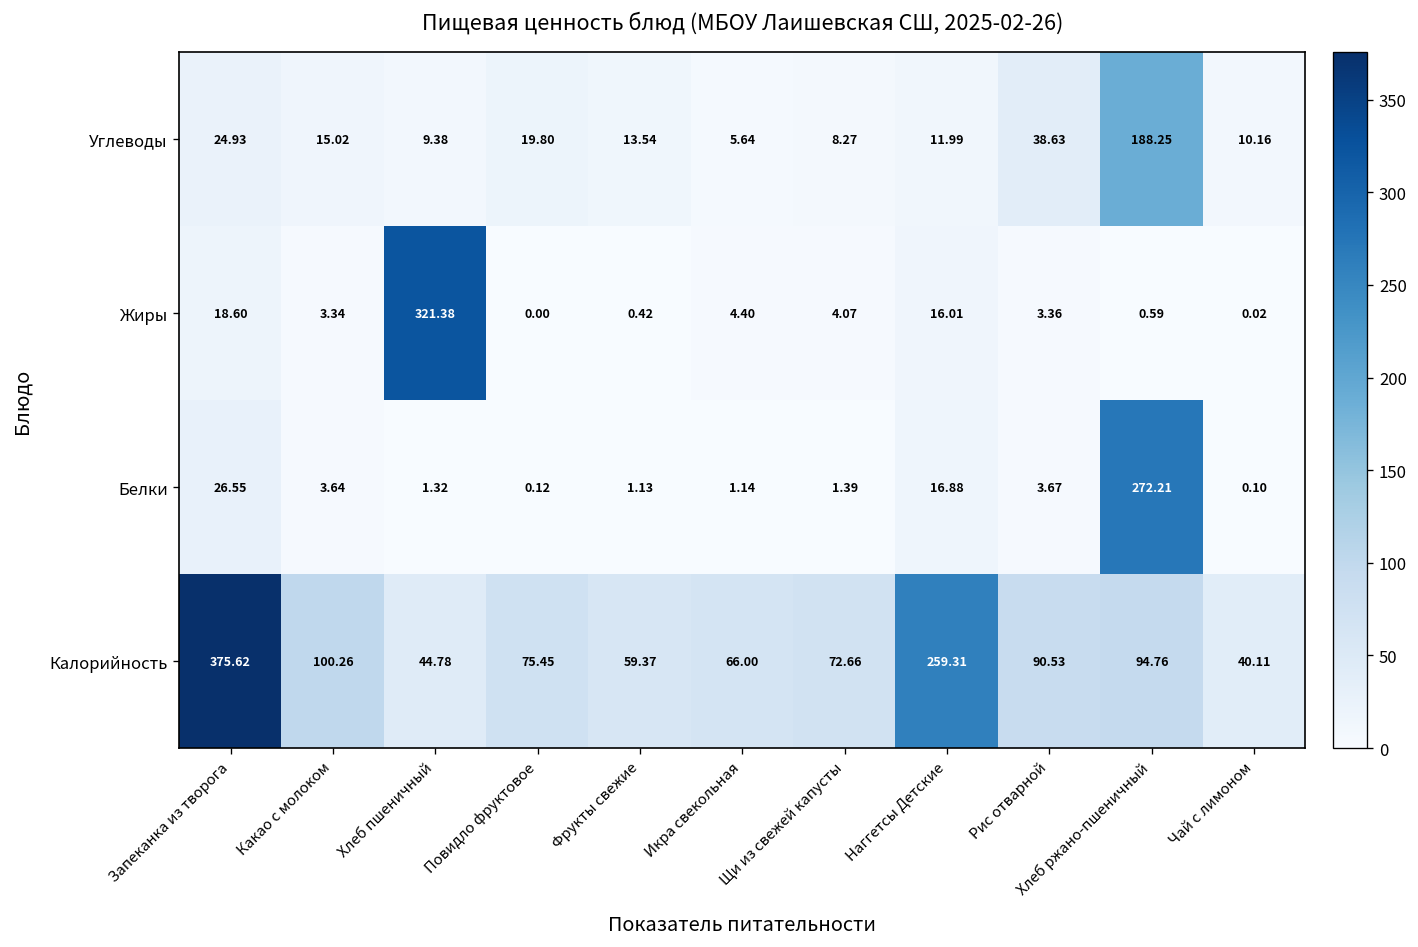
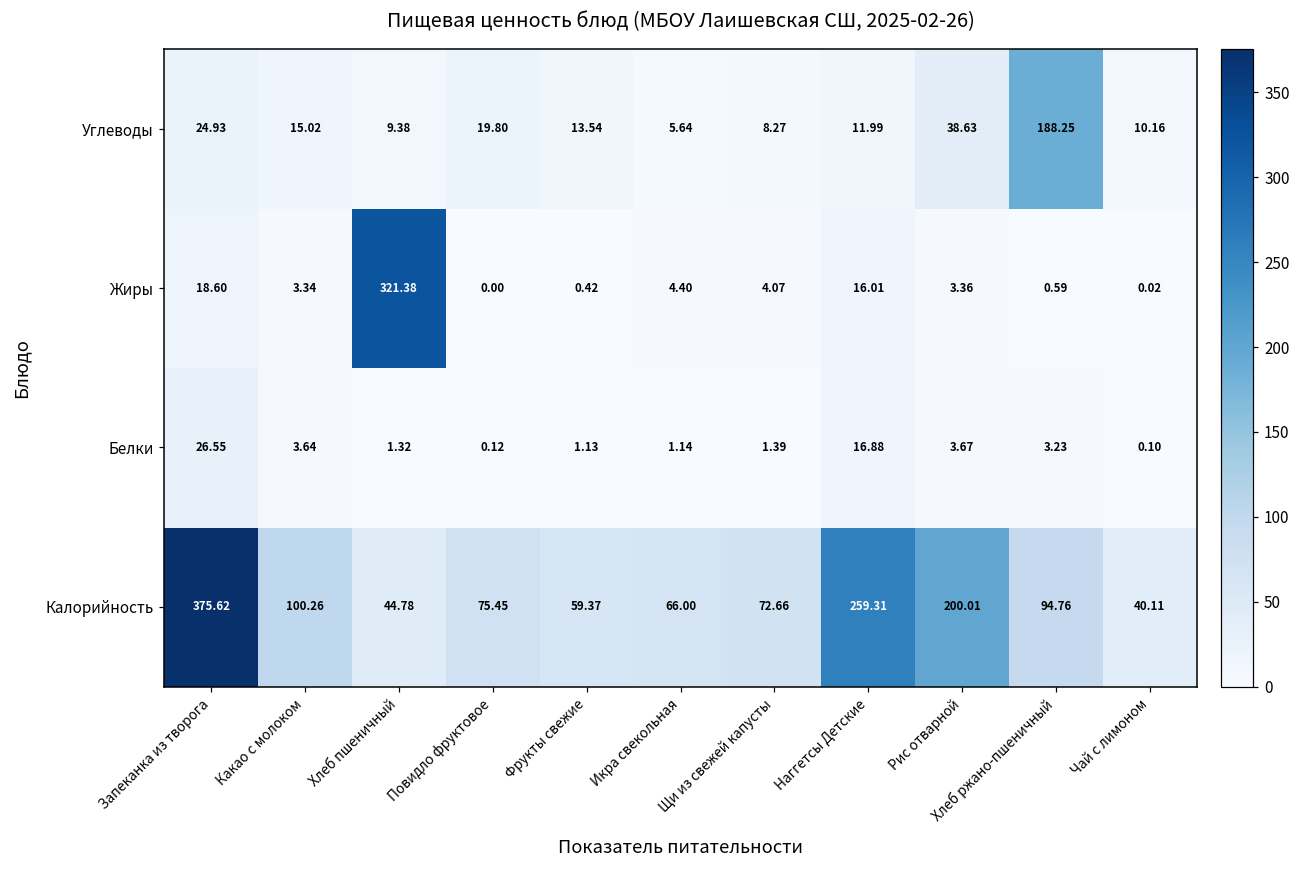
  {
    "Углеводы": {
      "Запеканка из творога": 24.93,
      "Какао с молоком": 15.02,
      "Хлеб пшеничный": 9.38,
      "Повидло фруктовое": 19.80,
      "Фрукты свежие": 13.54,
      "Икра свекольная": 5.64,
      "Щи из свежей капусты": 8.27,
      "Наггетсы Детские": 11.99,
      "Рис отварной": 38.63,
      "Хлеб ржано-пшеничный": 188.25,
      "Чай с лимоном": 10.16
    },
    "Жиры": {
      "Запеканка из творога": 18.60,
      "Какао с молоком": 3.34,
      "Хлеб пшеничный": 321.38,
      "Повидло фруктовое": 0.00,
      "Фрукты свежие": 0.42,
      "Икра свекольная": 4.40,
      "Щи из свежей капусты": 4.07,
      "Наггетсы Детские": 16.01,
      "Рис отварной": 3.36,
      "Хлеб ржано-пшеничный": 0.59,
      "Чай с лимоном": 0.02
    },
    "Белки": {
      "Запеканка из творога": 26.55,
      "Какао с молоком": 3.64,
      "Хлеб пшеничный": 1.32,
      "Повидло фруктовое": 0.12,
      "Фрукты свежие": 1.13,
      "Икра свекольная": 1.14,
      "Щи из свежей капусты": 1.39,
      "Наггетсы Детские": 16.88,
      "Рис отварной": 3.67,
-     "Хлеб ржано-пшеничный": 272.21,
+     "Хлеб ржано-пшеничный": 3.23,
      "Чай с лимоном": 0.10
    },
    "Калорийность": {
      "Запеканка из творога": 375.62,
      "Какао с молоком": 100.26,
      "Хлеб пшеничный": 44.78,
      "Повидло фруктовое": 75.45,
      "Фрукты свежие": 59.37,
      "Икра свекольная": 66.00,
      "Щи из свежей капусты": 72.66,
      "Наггетсы Детские": 259.31,
-     "Рис отварной": 90.53,
+     "Рис отварной": 200.01,
      "Хлеб ржано-пшеничный": 94.76,
      "Чай с лимоном": 40.11
    }
  }
